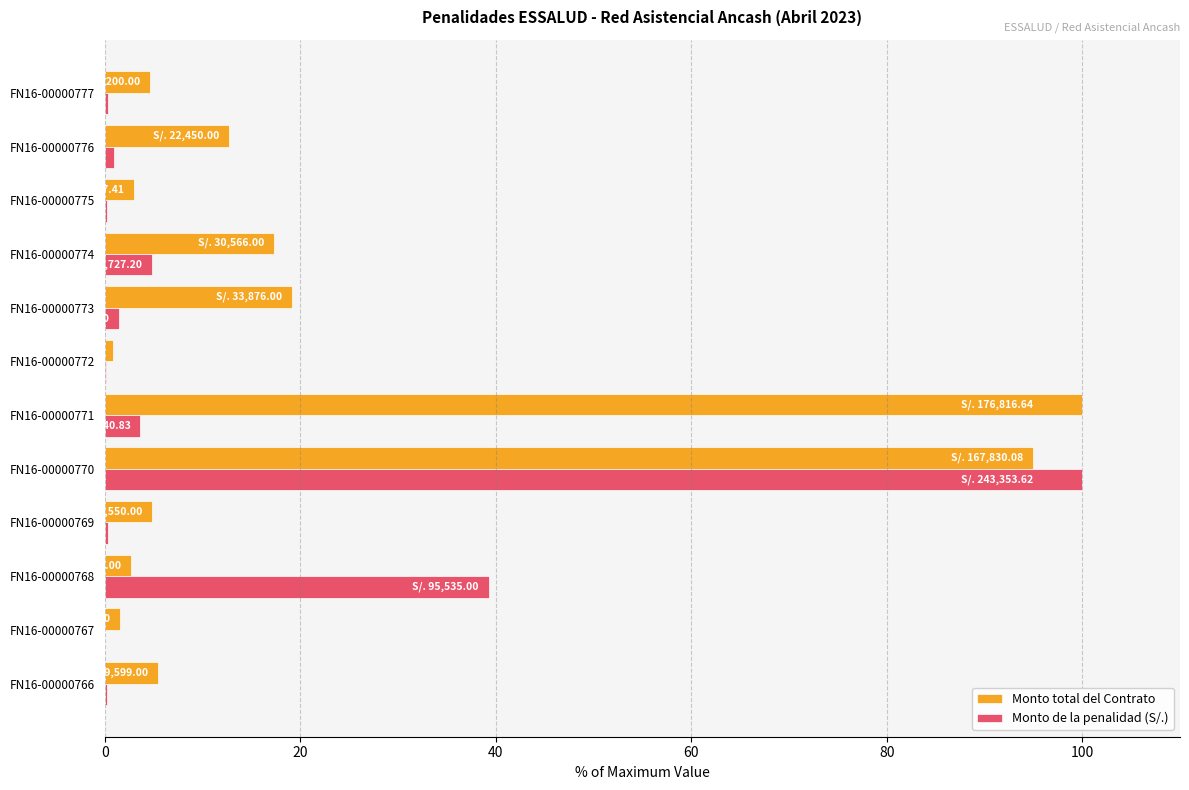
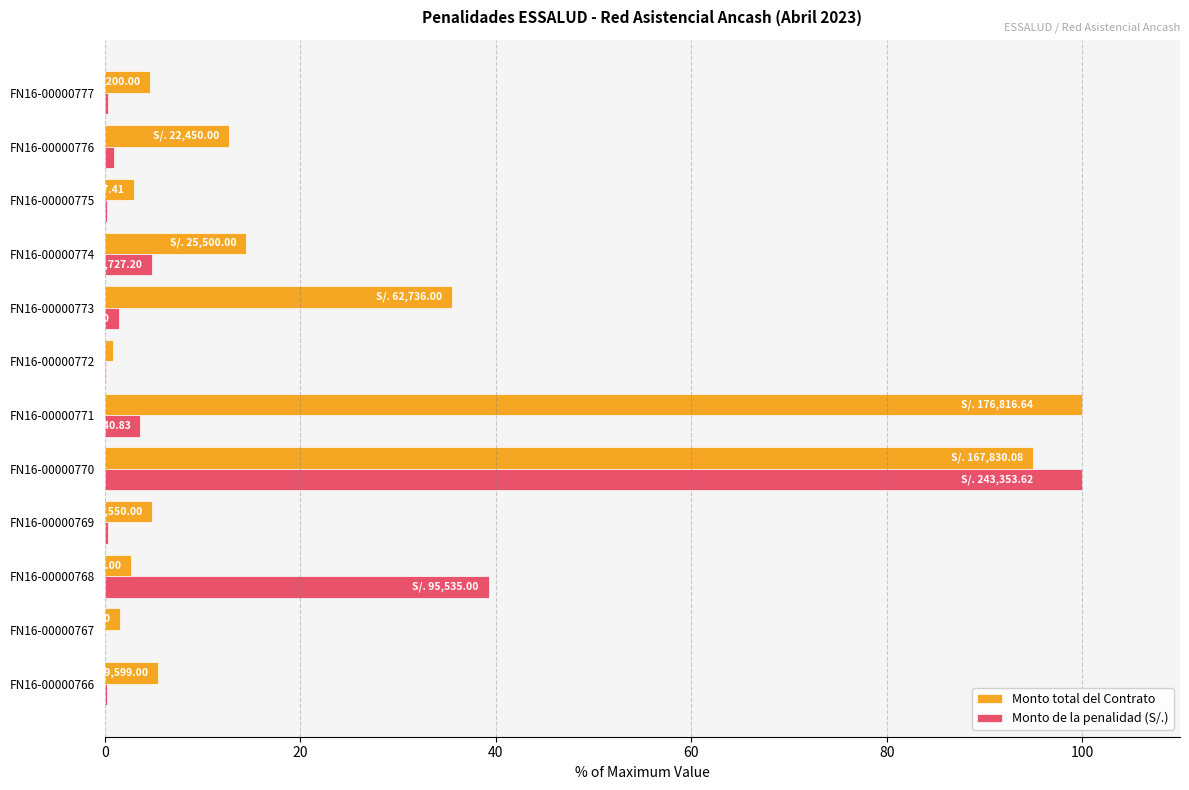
  {
    "Monto total del Contrato": {
-     "FN16-00000774": "30,566.00",
-     "FN16-00000773": "33,876.00"
+     "FN16-00000774": "25,500.00",
+     "FN16-00000773": "62,736.00"
    },
    "Monto de la penalidad (S/.)": {
      "FN16-00000777": "0",
      "FN16-00000776": "1",
      "FN16-00000773": "1",
      "FN16-00000771": "4",
      "FN16-00000769": "0"
    }
  }
